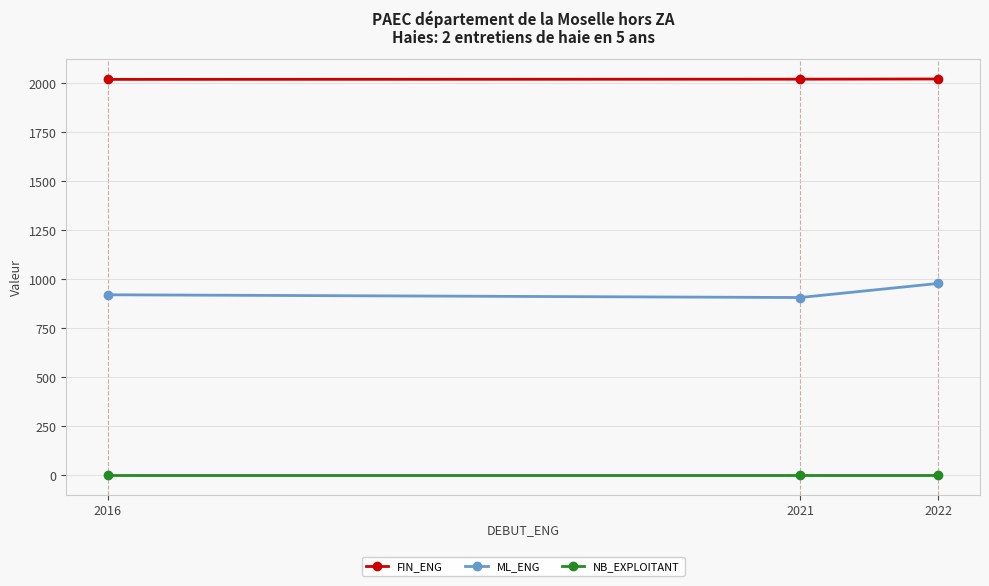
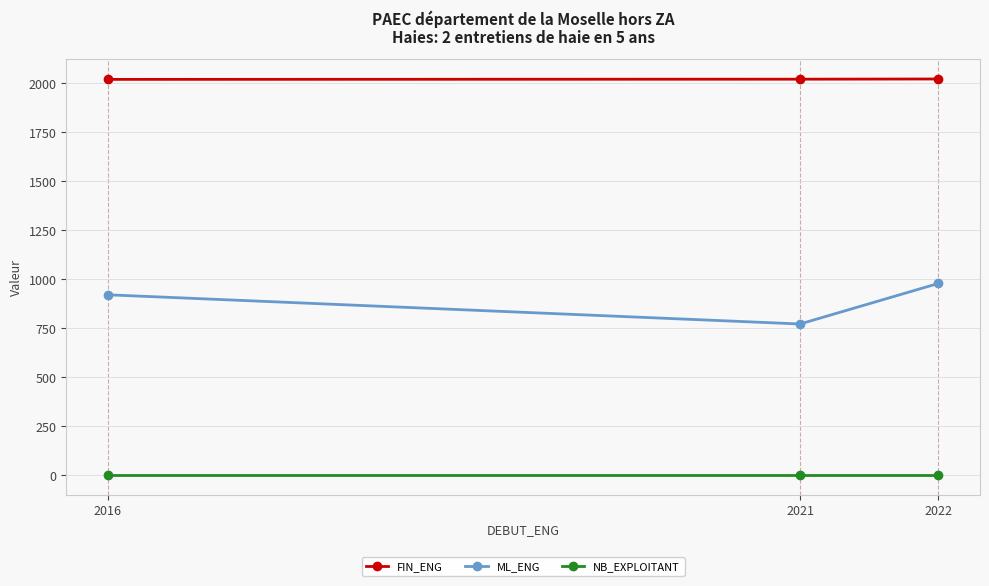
  {
    "FIN_ENG": {
      "2016": 2020,
      "2021": 2020,
      "2022": 2020
    },
    "ML_ENG": {
      "2016": 920,
-     "2021": 910,
+     "2021": 770,
      "2022": 980
    },
    "NB_EXPLOITANT": {
      "2016": 0,
      "2021": 0,
      "2022": 0
    }
  }
